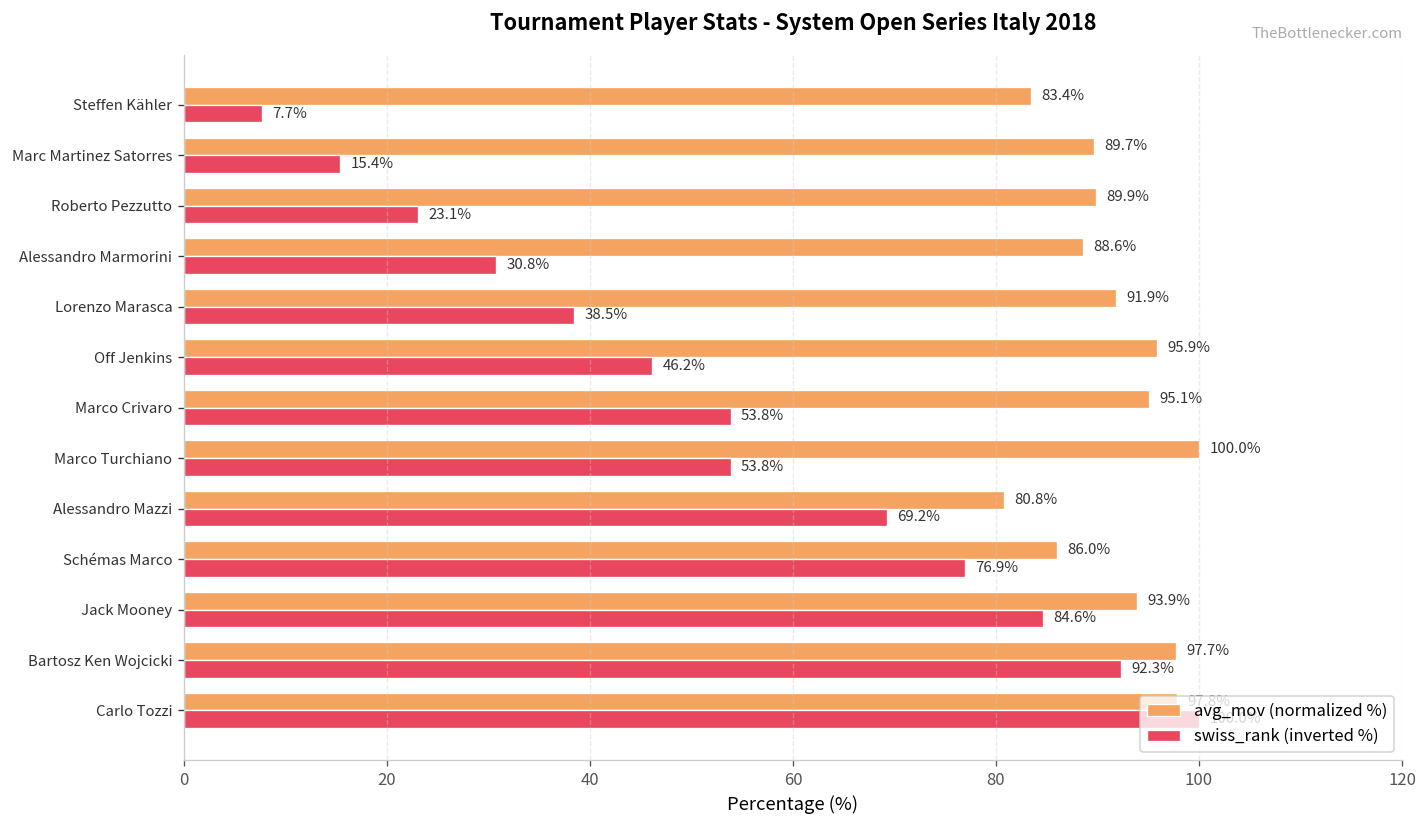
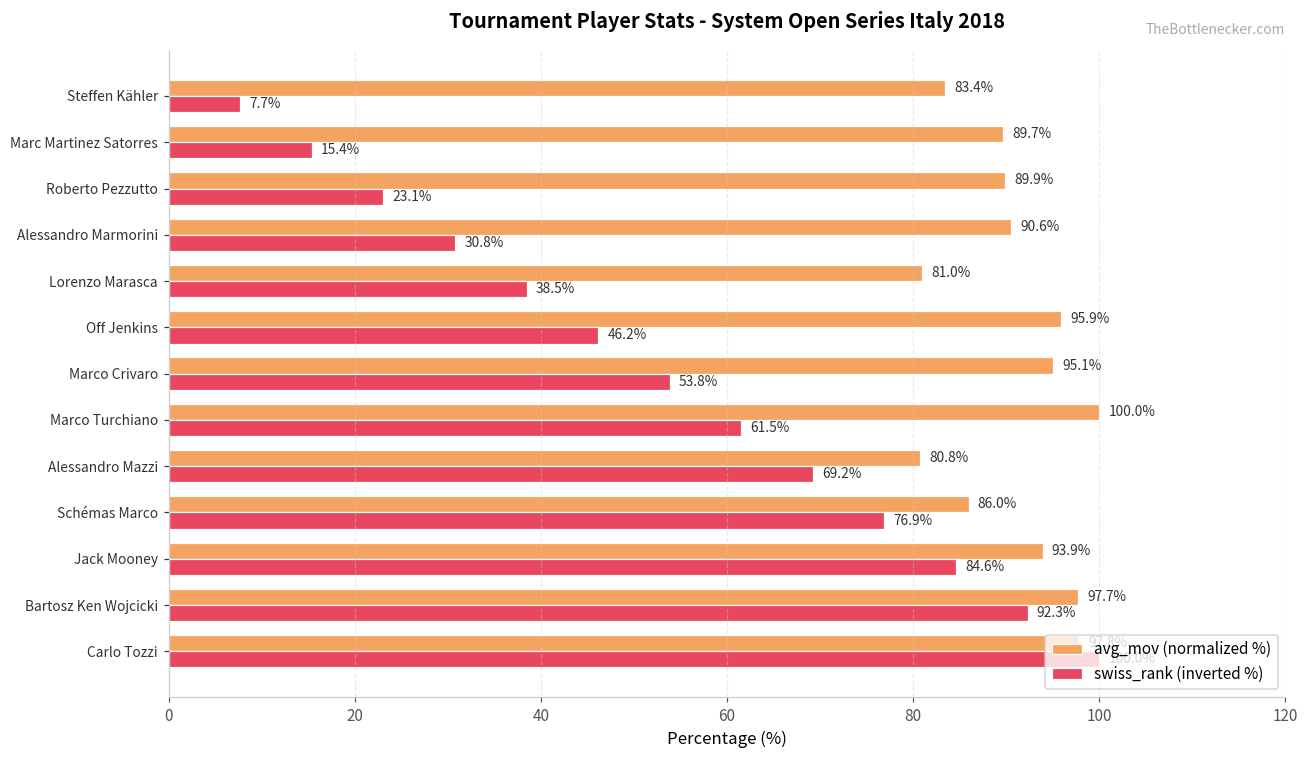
  {
    "avg_mov (normalized %)": {
      "Steffen Kähler": "83.4%",
      "Marc Martinez Satorres": "89.7%",
      "Roberto Pezzutto": "89.9%",
-     "Alessandro Marmorini": "88.6%",
-     "Lorenzo Marasca": "91.9%",
+     "Alessandro Marmorini": "90.6%",
+     "Lorenzo Marasca": "81.0%",
      "Off Jenkins": "95.9%",
      "Marco Crivaro": "95.1%",
      "Marco Turchiano": "100.0%",
      "Alessandro Mazzi": "80.8%",
      "Schémas Marco": "86.0%",
      "Jack Mooney": "93.9%",
      "Bartosz Ken Wojcicki": "97.7%"
    },
    "swiss_rank (inverted %)": {
      "Steffen Kähler": "7.7%",
      "Marc Martinez Satorres": "15.4%",
      "Roberto Pezzutto": "23.1%",
      "Alessandro Marmorini": "30.8%",
      "Lorenzo Marasca": "38.5%",
      "Off Jenkins": "46.2%",
      "Marco Crivaro": "53.8%",
-     "Marco Turchiano": "53.8%",
+     "Marco Turchiano": "61.5%",
      "Alessandro Mazzi": "69.2%",
      "Schémas Marco": "76.9%",
      "Jack Mooney": "84.6%",
      "Bartosz Ken Wojcicki": "92.3%"
    }
  }
